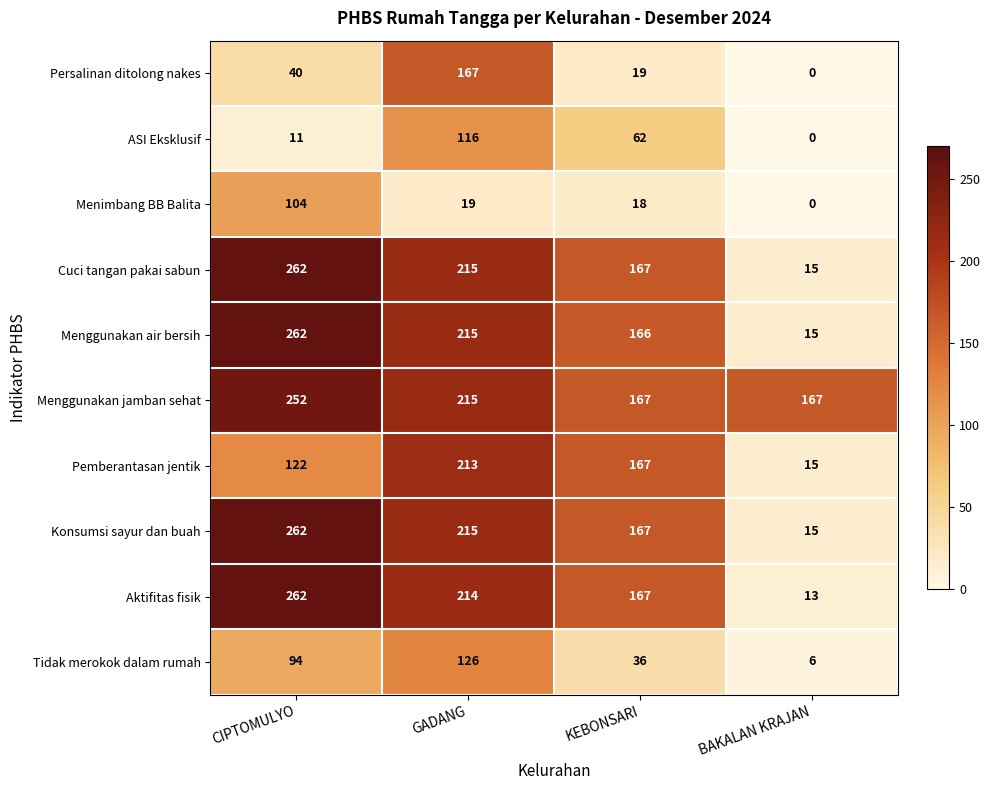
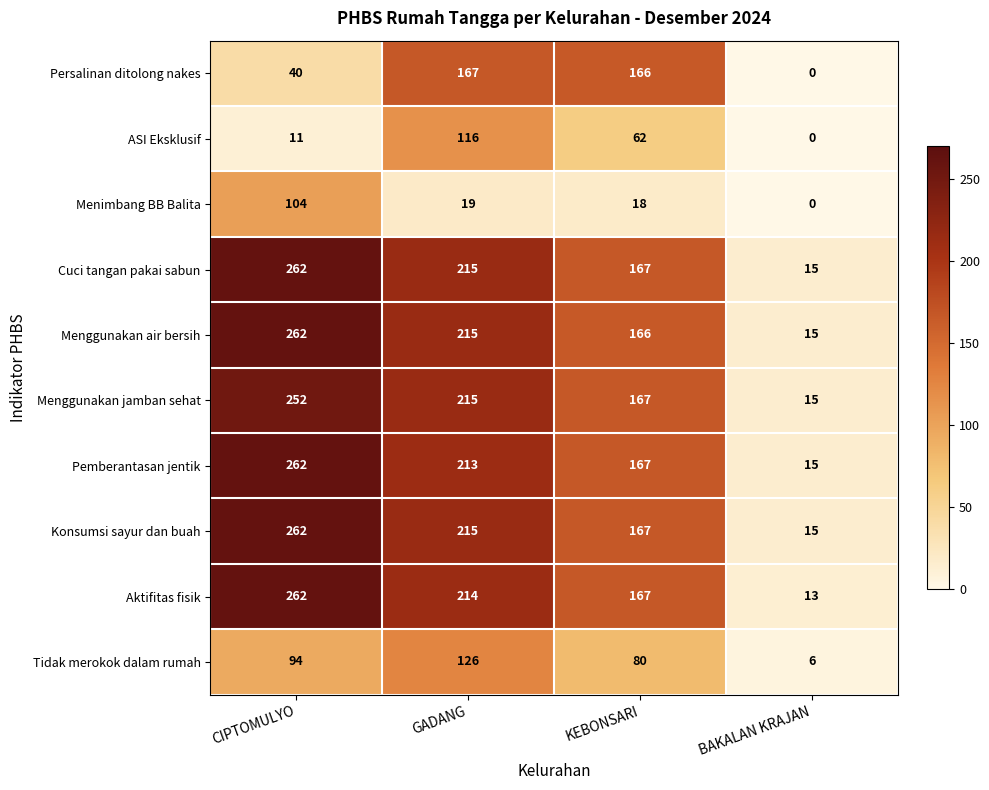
  {
    "Persalinan ditolong nakes": {
      "CIPTOMULYO": 40,
      "GADANG": 167,
-     "KEBONSARI": 19,
+     "KEBONSARI": 166,
      "BAKALAN KRAJAN": 0
    },
    "ASI Eksklusif": {
      "CIPTOMULYO": 11,
      "GADANG": 116,
      "KEBONSARI": 62,
      "BAKALAN KRAJAN": 0
    },
    "Menimbang BB Balita": {
      "CIPTOMULYO": 104,
      "GADANG": 19,
      "KEBONSARI": 18,
      "BAKALAN KRAJAN": 0
    },
    "Cuci tangan pakai sabun": {
      "CIPTOMULYO": 262,
      "GADANG": 215,
      "KEBONSARI": 167,
      "BAKALAN KRAJAN": 15
    },
    "Menggunakan air bersih": {
      "CIPTOMULYO": 262,
      "GADANG": 215,
      "KEBONSARI": 166,
      "BAKALAN KRAJAN": 15
    },
    "Menggunakan jamban sehat": {
      "CIPTOMULYO": 252,
      "GADANG": 215,
      "KEBONSARI": 167,
-     "BAKALAN KRAJAN": 167
+     "BAKALAN KRAJAN": 15
    },
    "Pemberantasan jentik": {
-     "CIPTOMULYO": 122,
+     "CIPTOMULYO": 262,
      "GADANG": 213,
      "KEBONSARI": 167,
      "BAKALAN KRAJAN": 15
    },
    "Konsumsi sayur dan buah": {
      "CIPTOMULYO": 262,
      "GADANG": 215,
      "KEBONSARI": 167,
      "BAKALAN KRAJAN": 15
    },
    "Aktifitas fisik": {
      "CIPTOMULYO": 262,
      "GADANG": 214,
      "KEBONSARI": 167,
      "BAKALAN KRAJAN": 13
    },
    "Tidak merokok dalam rumah": {
      "CIPTOMULYO": 94,
      "GADANG": 126,
-     "KEBONSARI": 36,
+     "KEBONSARI": 80,
      "BAKALAN KRAJAN": 6
    }
  }
